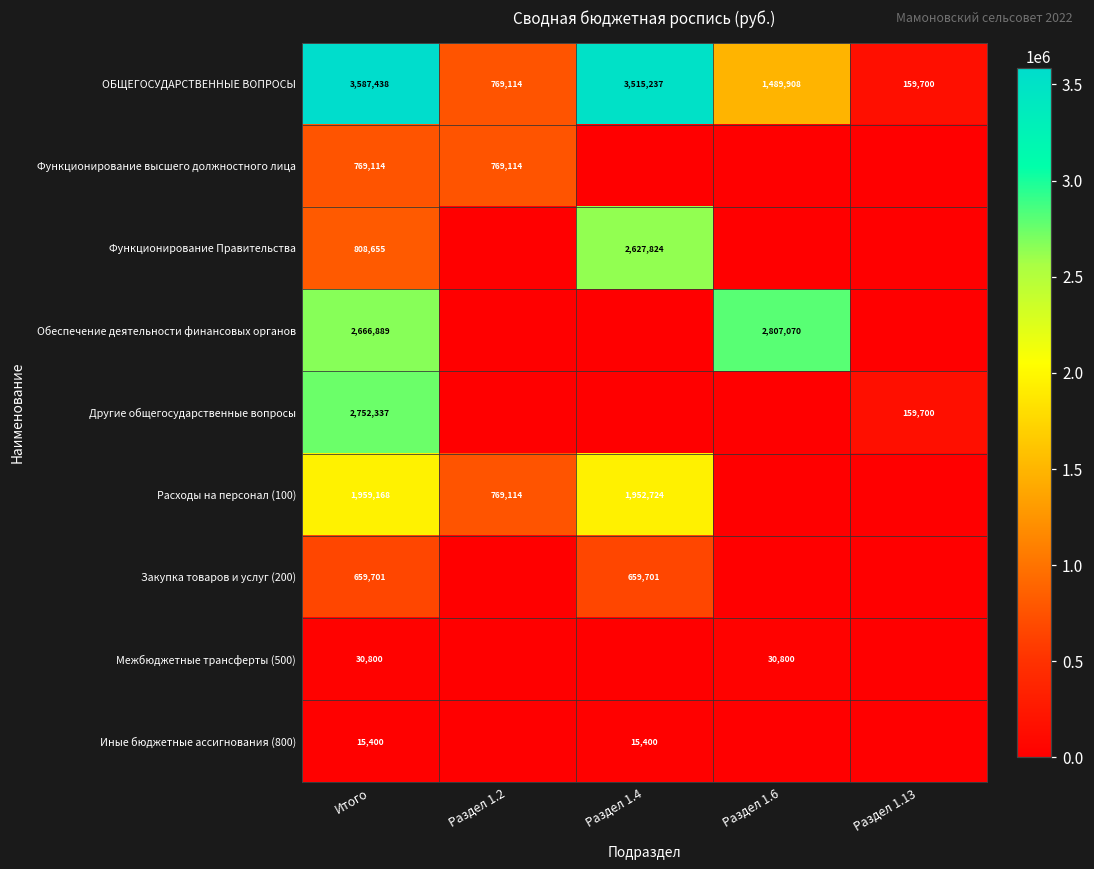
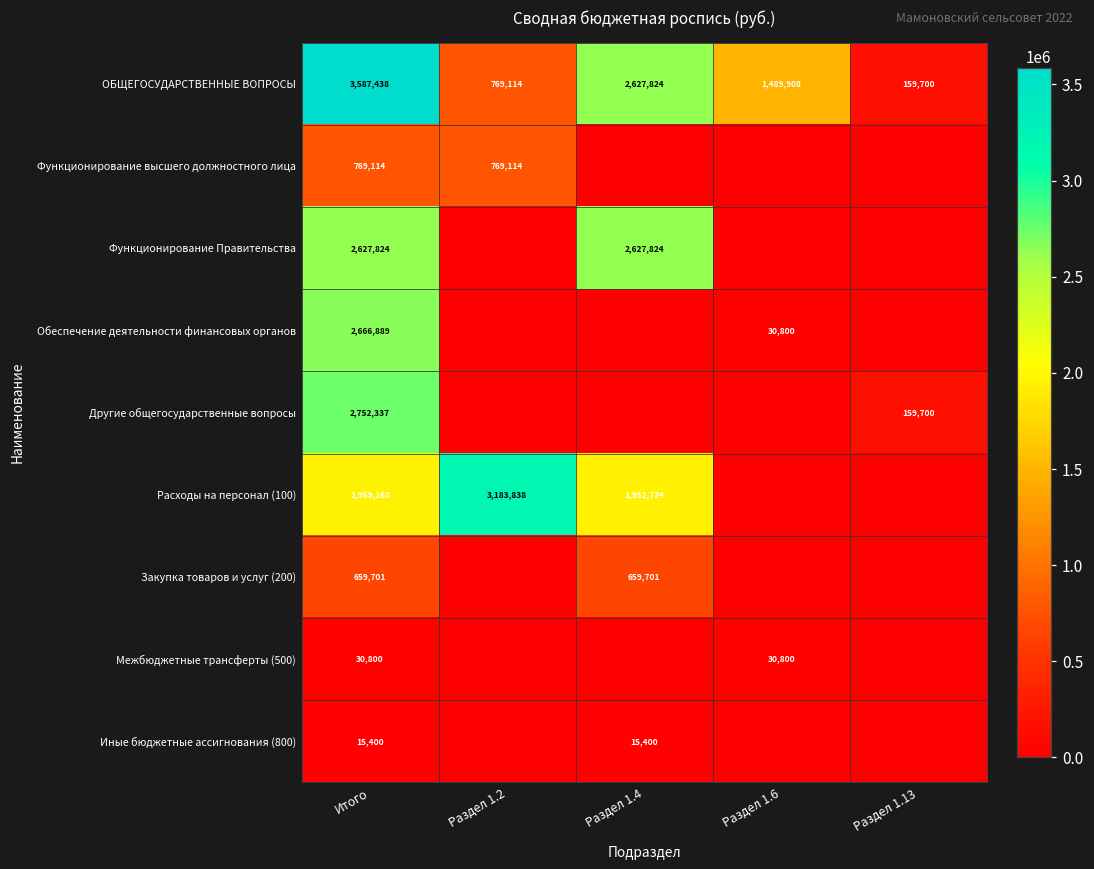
  {
    "ОБЩЕГОСУДАРСТВЕННЫЕ ВОПРОСЫ": {
      "Итого": "3,587,438",
      "Раздел 1.2": "769,114",
-     "Раздел 1.4": "3,515,237",
+     "Раздел 1.4": "2,627,824",
      "Раздел 1.6": "1,489,908",
      "Раздел 1.13": "159,700"
    },
    "Функционирование высшего должностного лица": {
      "Итого": "769,114",
      "Раздел 1.2": "769,114"
    },
    "Функционирование Правительства": {
-     "Итого": "808,655",
+     "Итого": "2,627,824",
      "Раздел 1.4": "2,627,824"
    },
    "Обеспечение деятельности финансовых органов": {
      "Итого": "2,666,889",
-     "Раздел 1.6": "2,807,070"
+     "Раздел 1.6": "30,800"
    },
    "Другие общегосударственные вопросы": {
      "Итого": "2,752,337",
      "Раздел 1.13": "159,700"
    },
    "Расходы на персонал (100)": {
      "Итого": "1,959,168",
-     "Раздел 1.2": "769,114",
+     "Раздел 1.2": "3,183,838",
      "Раздел 1.4": "1,952,724"
    },
    "Закупка товаров и услуг (200)": {
      "Итого": "659,701",
      "Раздел 1.4": "659,701"
    },
    "Межбюджетные трансферты (500)": {
      "Итого": "30,800",
      "Раздел 1.6": "30,800"
    },
    "Иные бюджетные ассигнования (800)": {
      "Итого": "15,400",
      "Раздел 1.4": "15,400"
    }
  }
